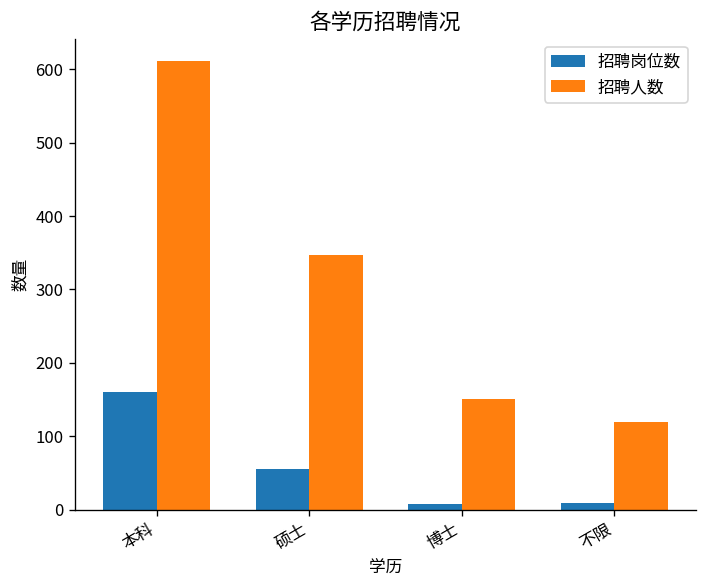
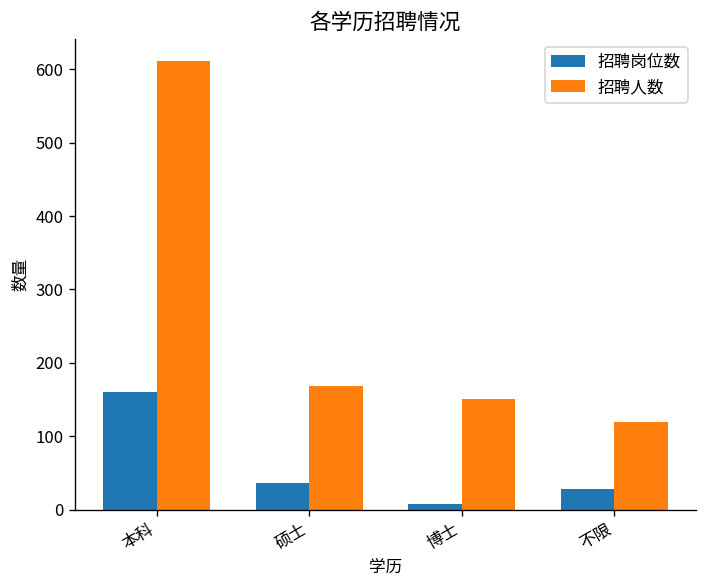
  {
    "招聘岗位数": {
      "本科": 160,
-     "硕士": 60,
+     "硕士": 40,
      "博士": 10,
-     "不限": 10
+     "不限": 30
    },
    "招聘人数": {
      "本科": 610,
-     "硕士": 350,
+     "硕士": 170,
      "博士": 150,
      "不限": 120
    }
  }
